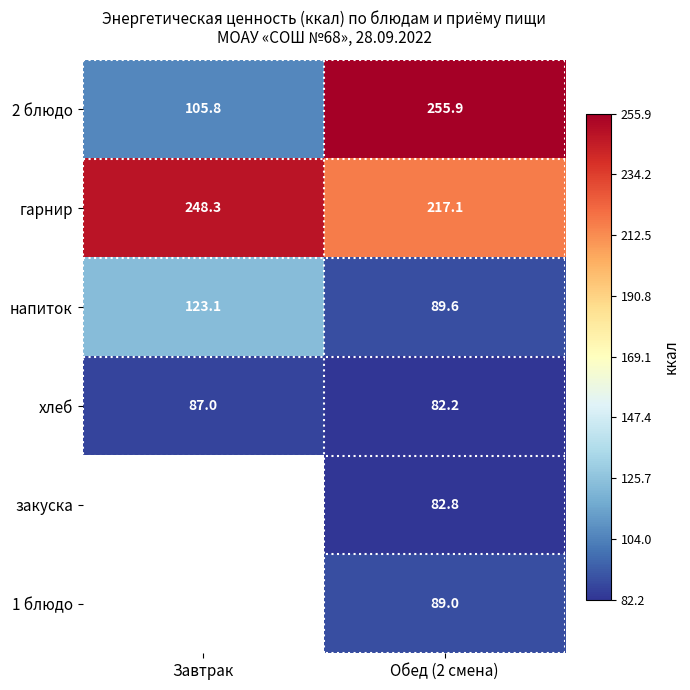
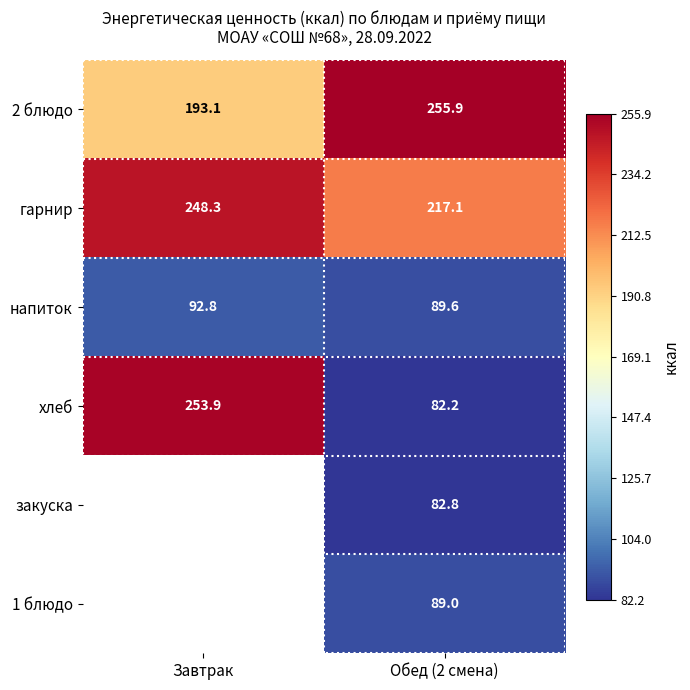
  {
    "2 блюдо": {
-     "Завтрак": 105.8,
+     "Завтрак": 193.1,
      "Обед (2 смена)": 255.9
    },
    "гарнир": {
      "Завтрак": 248.3,
      "Обед (2 смена)": 217.1
    },
    "напиток": {
-     "Завтрак": 123.1,
+     "Завтрак": 92.8,
      "Обед (2 смена)": 89.6
    },
    "хлеб": {
-     "Завтрак": 87.0,
+     "Завтрак": 253.9,
      "Обед (2 смена)": 82.2
    },
    "закуска": {
      "Обед (2 смена)": 82.8
    },
    "1 блюдо": {
      "Обед (2 смена)": 89.0
    }
  }
